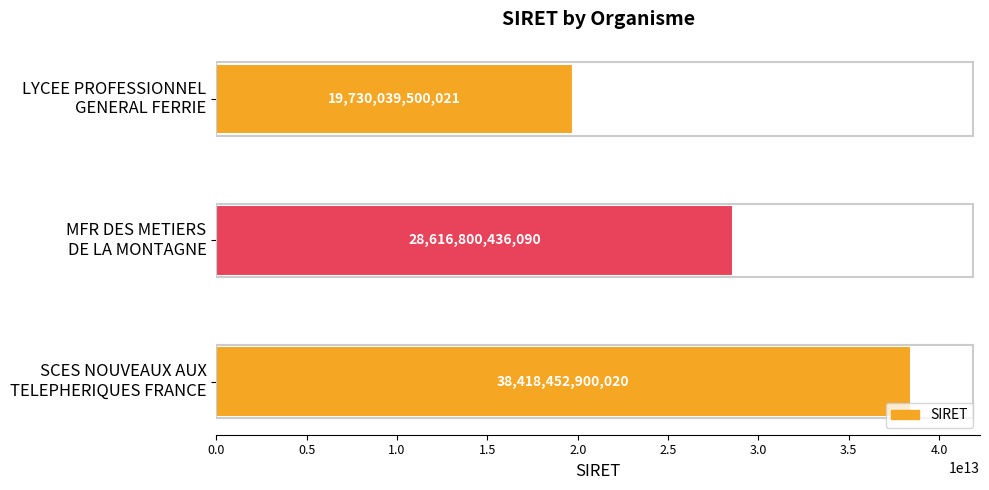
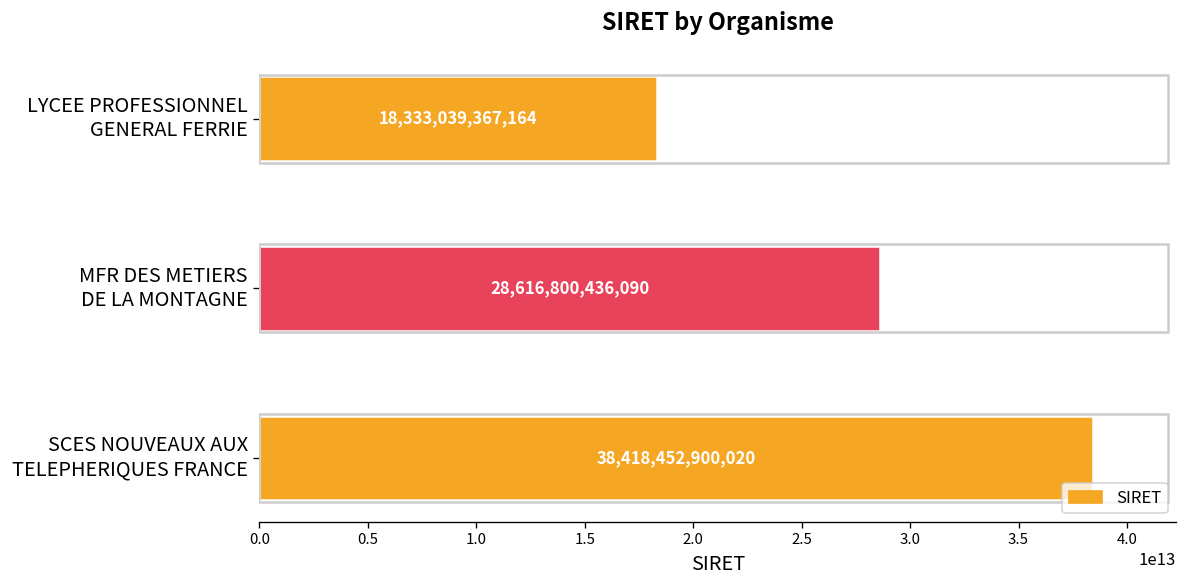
  {
-   "LYCEE PROFESSIONNEL GENERAL FERRIE": "19,730,039,500,021",
+   "LYCEE PROFESSIONNEL GENERAL FERRIE": "18,333,039,367,164",
    "MFR DES METIERS DE LA MONTAGNE": "28,616,800,436,090",
    "SCES NOUVEAUX AUX TELEPHERIQUES FRANCE": "38,418,452,900,020"
  }
